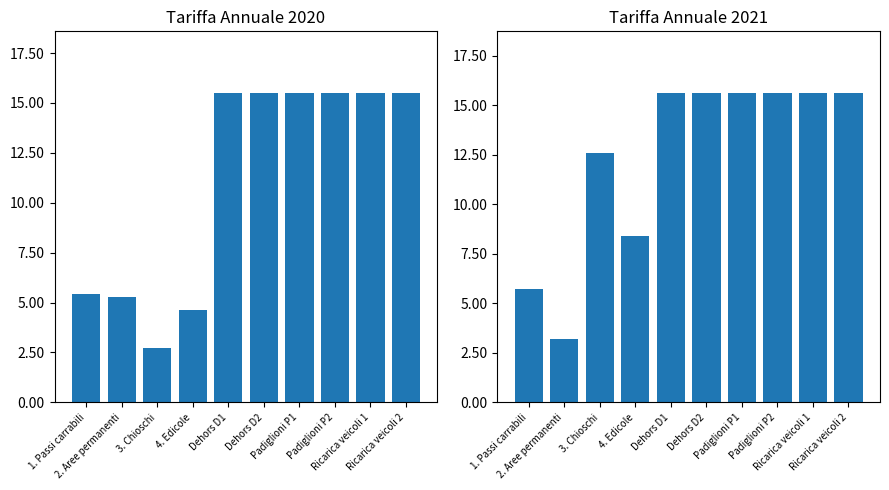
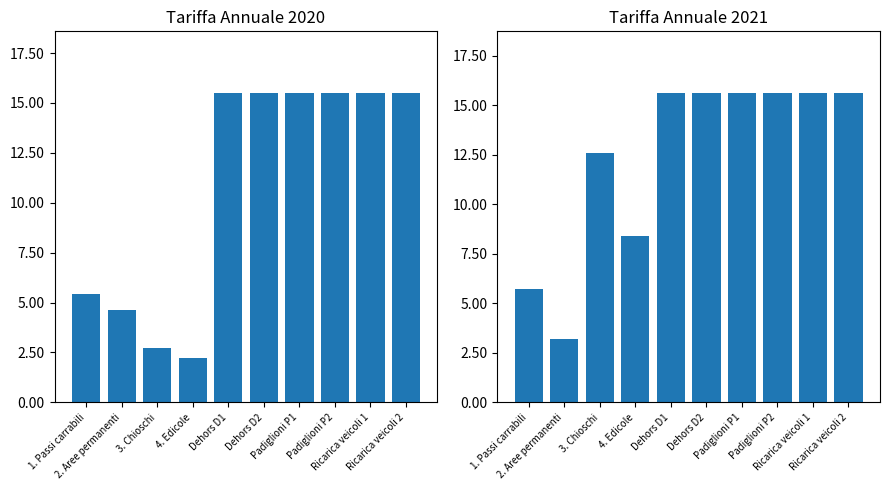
  {
    "Tariffa Annuale 2020": {
      "1. Passi carrabili": 5.4,
-     "2. Aree permanenti": 5.3,
+     "2. Aree permanenti": 4.7,
      "3. Chioschi": 2.7,
-     "4. Edicole": 4.7,
+     "4. Edicole": 2.2,
      "Dehors D1": 15.5,
      "Dehors D2": 15.5,
      "Padiglioni P1": 15.5,
      "Padiglioni P2": 15.5,
      "Ricarica veicoli 1": 15.5,
      "Ricarica veicoli 2": 15.5
    },
    "Tariffa Annuale 2021": {
      "1. Passi carrabili": 5.7,
      "2. Aree permanenti": 3.2,
      "3. Chioschi": 12.6,
      "4. Edicole": 8.4,
      "Dehors D1": 15.6,
      "Dehors D2": 15.6,
      "Padiglioni P1": 15.6,
      "Padiglioni P2": 15.6,
      "Ricarica veicoli 1": 15.6,
      "Ricarica veicoli 2": 15.6
    }
  }
